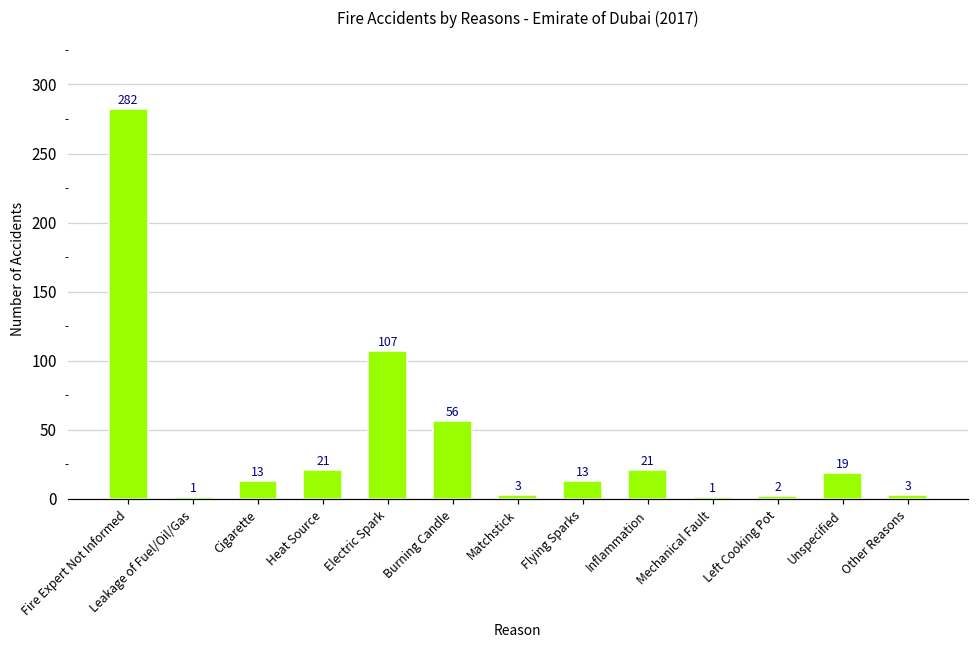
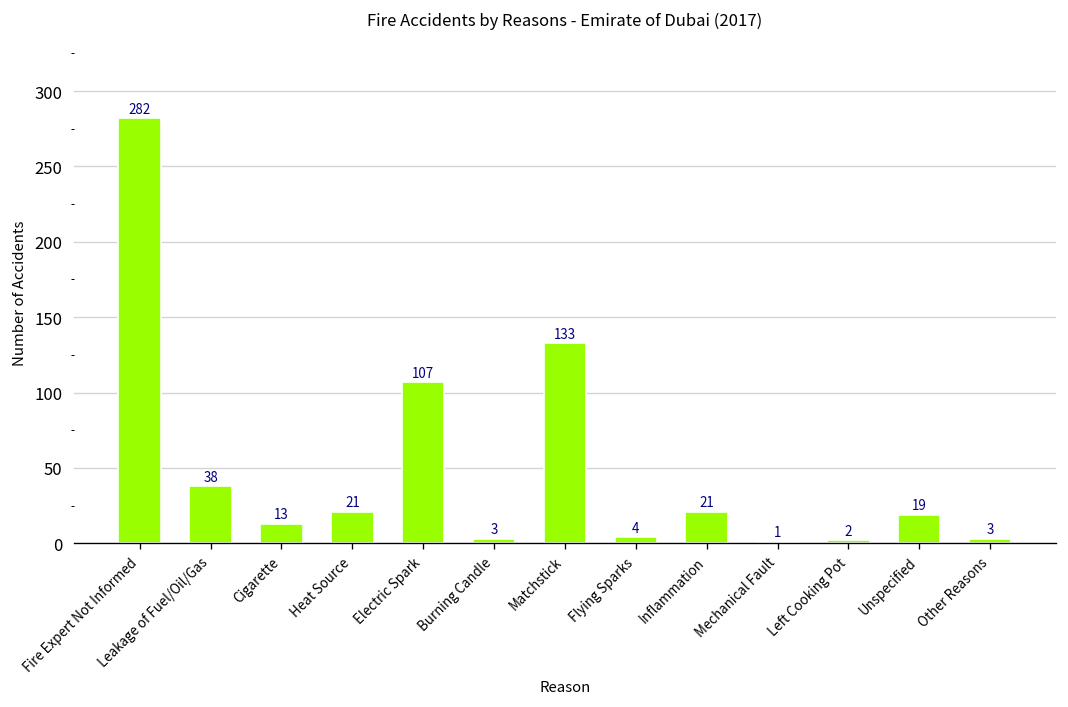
  {
    "Fire Expert Not Informed": 282,
-   "Leakage of Fuel/Oil/Gas": 1,
+   "Leakage of Fuel/Oil/Gas": 38,
    "Cigarette": 13,
    "Heat Source": 21,
    "Electric Spark": 107,
-   "Burning Candle": 56,
-   "Matchstick": 3,
-   "Flying Sparks": 13,
+   "Burning Candle": 3,
+   "Matchstick": 133,
+   "Flying Sparks": 4,
    "Inflammation": 21,
    "Mechanical Fault": 1,
    "Left Cooking Pot": 2,
    "Unspecified": 19,
    "Other Reasons": 3
  }
